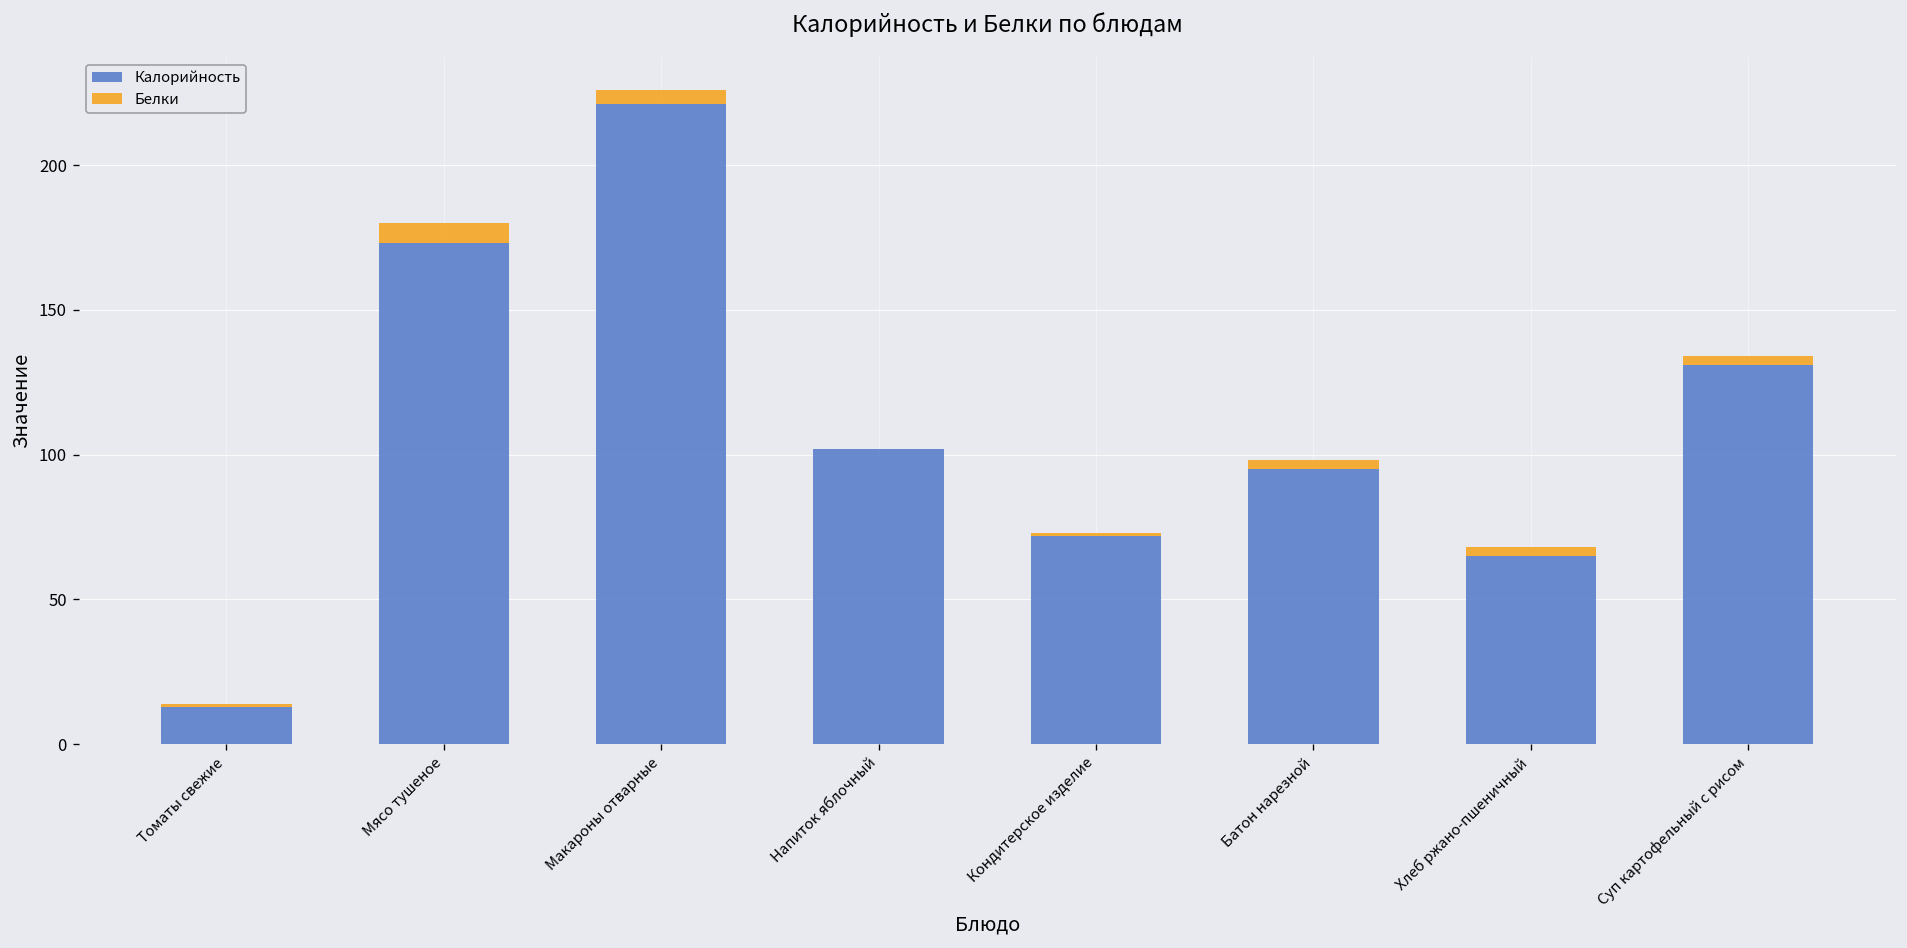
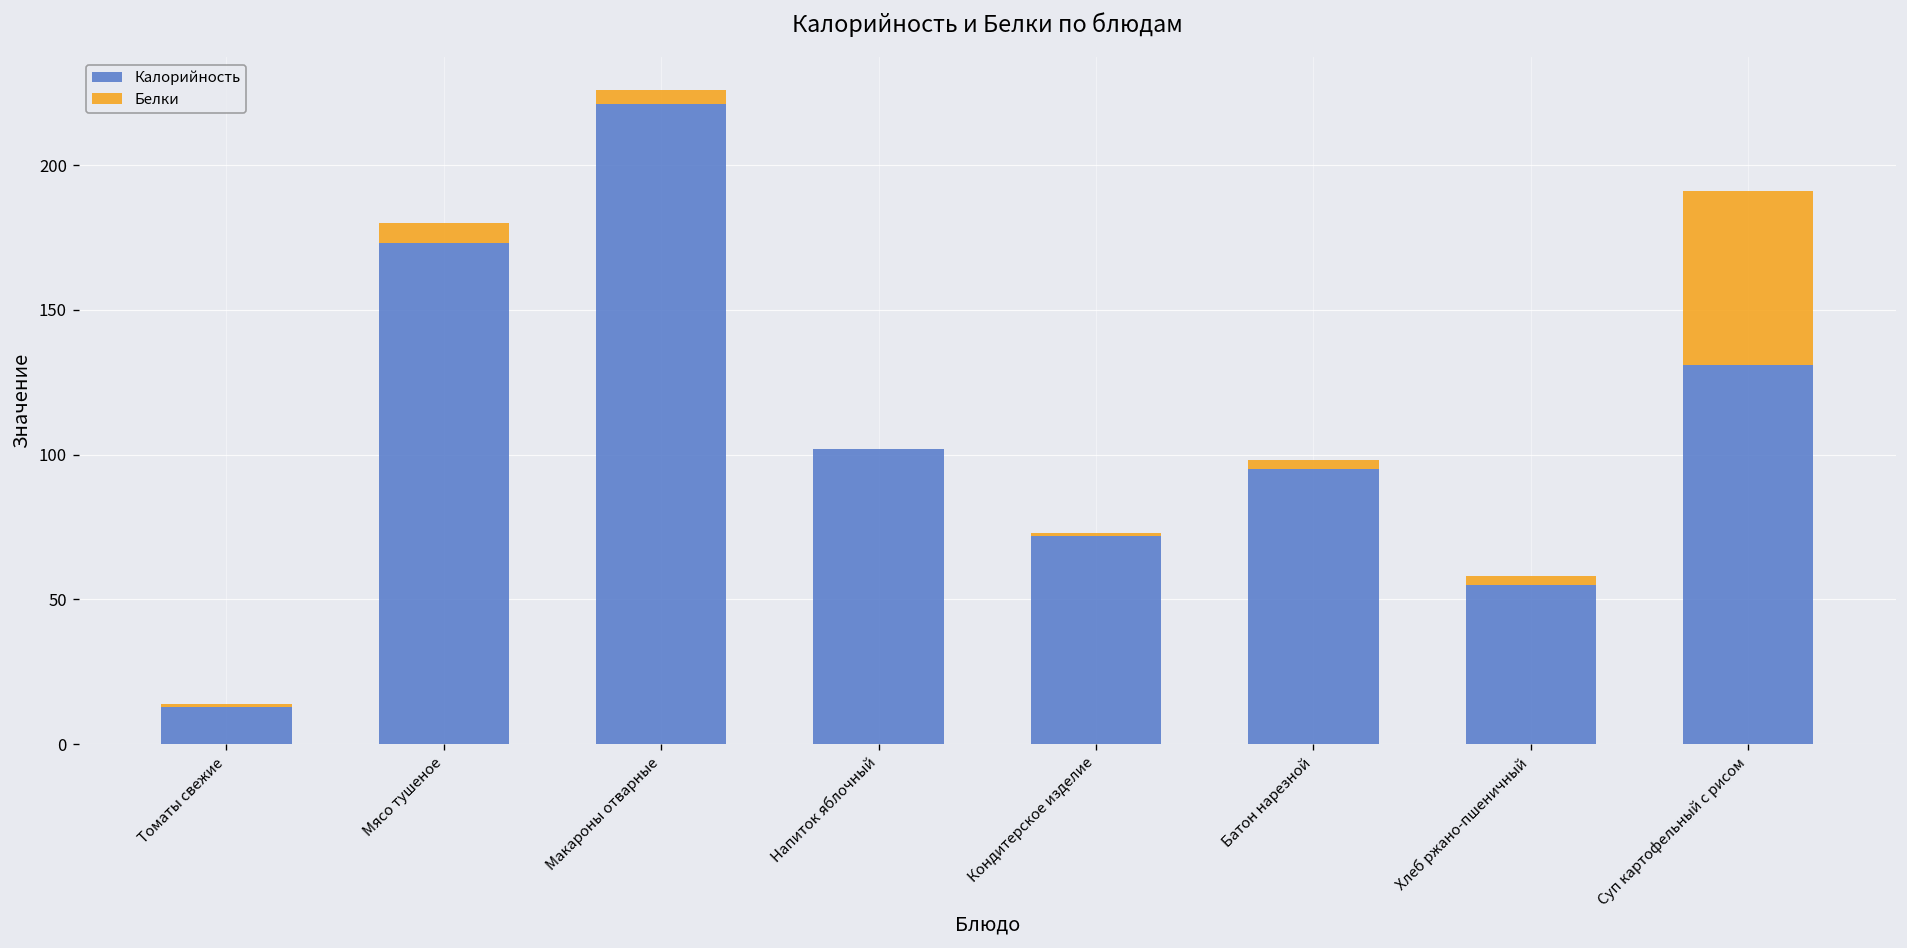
  {
    "Калорийность": {
      "Томаты свежие": 13,
      "Мясо тушеное": 173,
      "Макароны отварные": 221,
      "Напиток яблочный": 102,
      "Кондитерское изделие": 72,
      "Батон нарезной": 95,
-     "Хлеб ржано-пшеничный": 65,
+     "Хлеб ржано-пшеничный": 55,
      "Суп картофельный с рисом": 131
    },
    "Белки": {
      "Мясо тушеное": 7,
      "Макароны отварные": 5,
      "Напиток яблочный": 0,
      "Батон нарезной": 3,
      "Хлеб ржано-пшеничный": 3,
-     "Суп картофельный с рисом": 3
+     "Суп картофельный с рисом": 60
    }
  }
